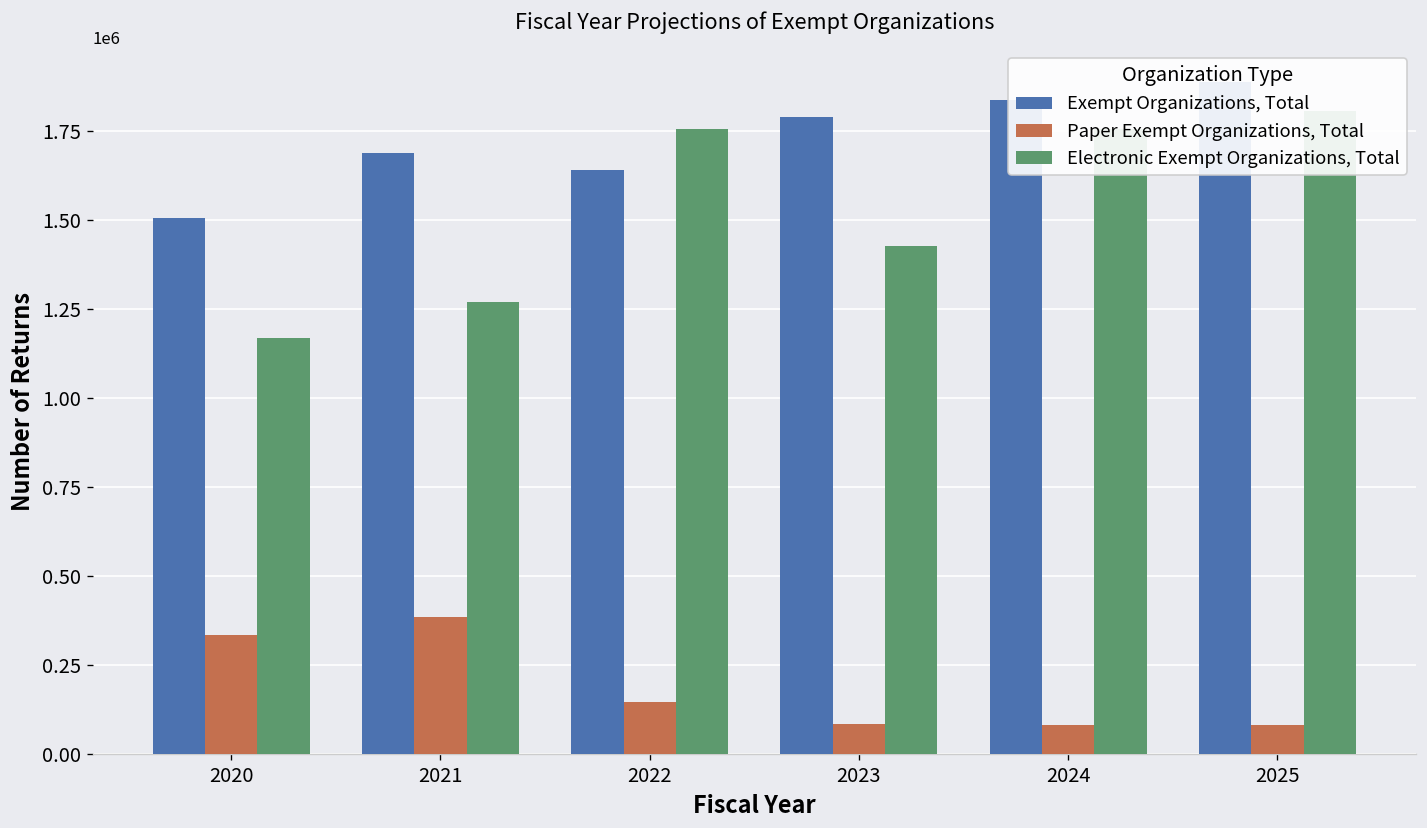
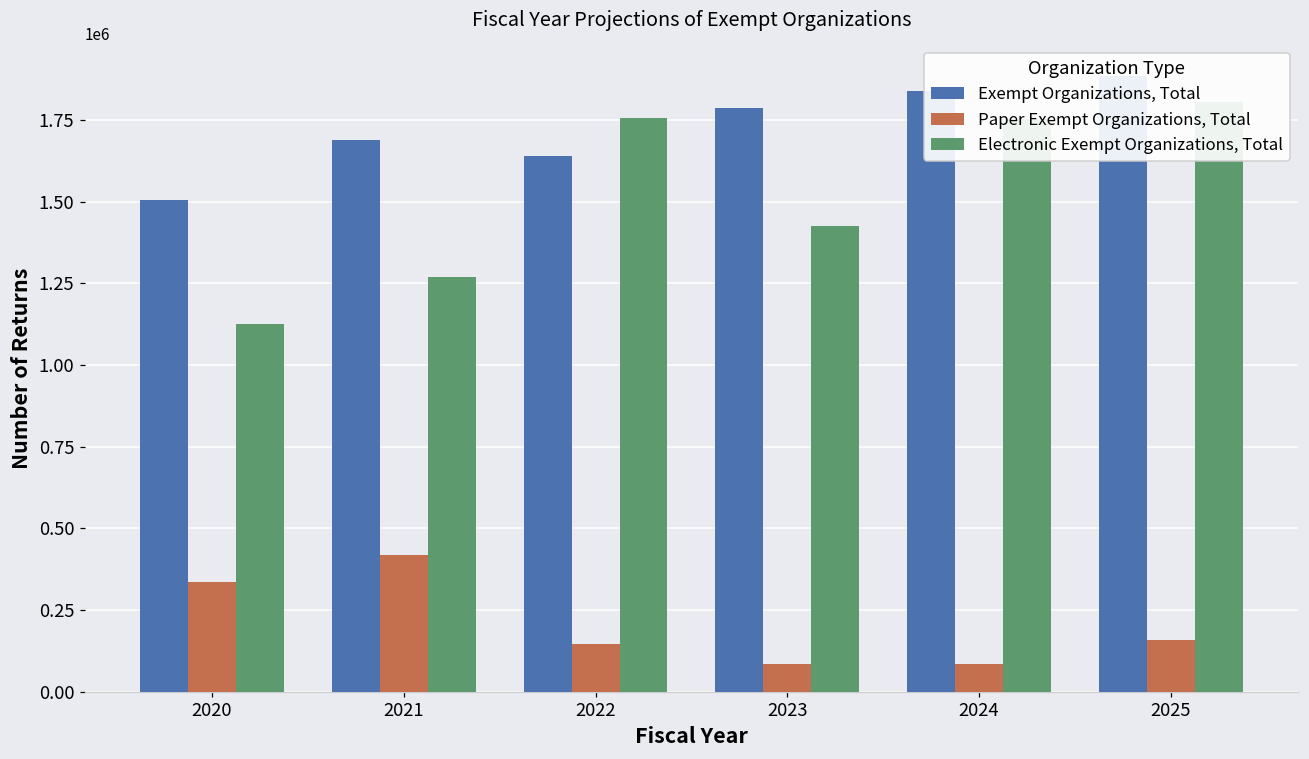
  {
    "Exempt Organizations, Total": {
      "2020": 1510000,
      "2021": 1690000,
      "2022": 1640000,
      "2023": 1790000
    },
    "Paper Exempt Organizations, Total": {
      "2020": 340000,
-     "2021": 380000,
+     "2021": 420000,
      "2022": 150000,
      "2023": 90000,
      "2024": 80000,
-     "2025": 80000
+     "2025": 160000
    },
    "Electronic Exempt Organizations, Total": {
-     "2020": 1170000,
+     "2020": 1120000,
      "2021": 1270000,
      "2022": 1760000,
      "2023": 1430000
    }
  }
